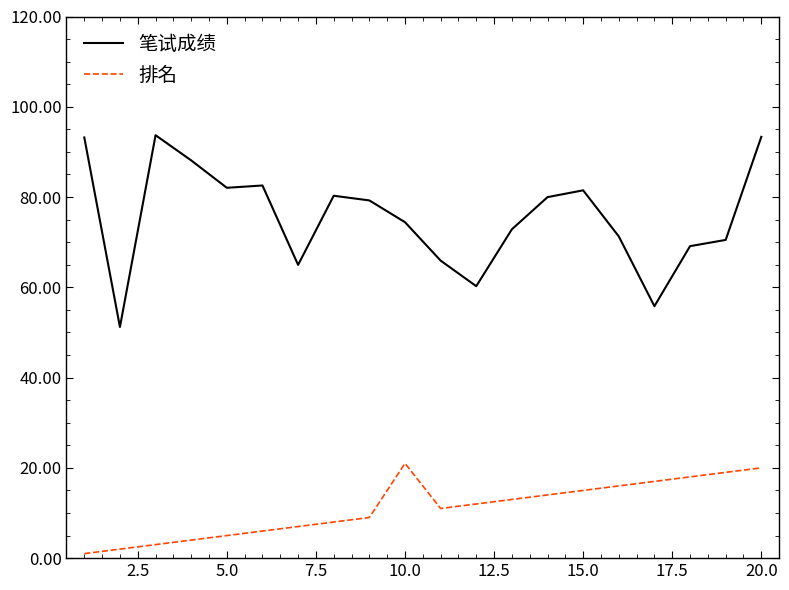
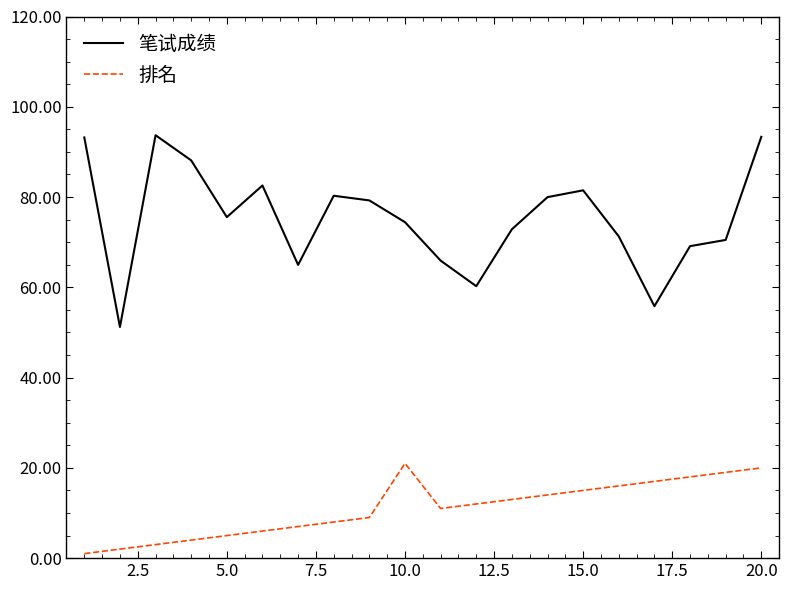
  {
    "笔试成绩": {
-     "5.0": 82,
+     "5.0": 76,
      "10.0": 74,
      "15.0": 81,
      "20.0": 93
    },
    "排名": {
      "5.0": 5,
      "10.0": 21,
      "15.0": 15,
      "20.0": 20
    }
  }
